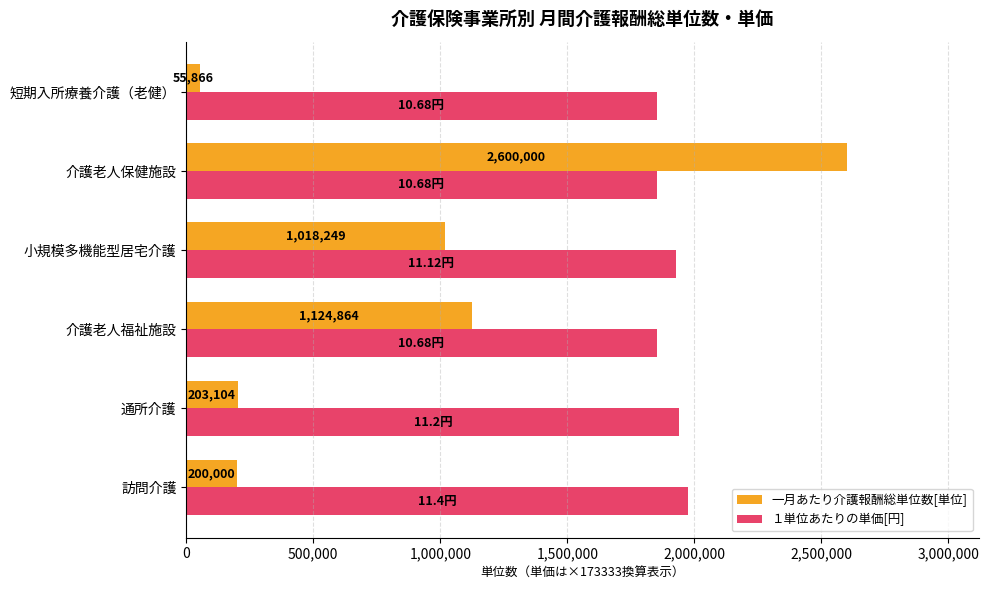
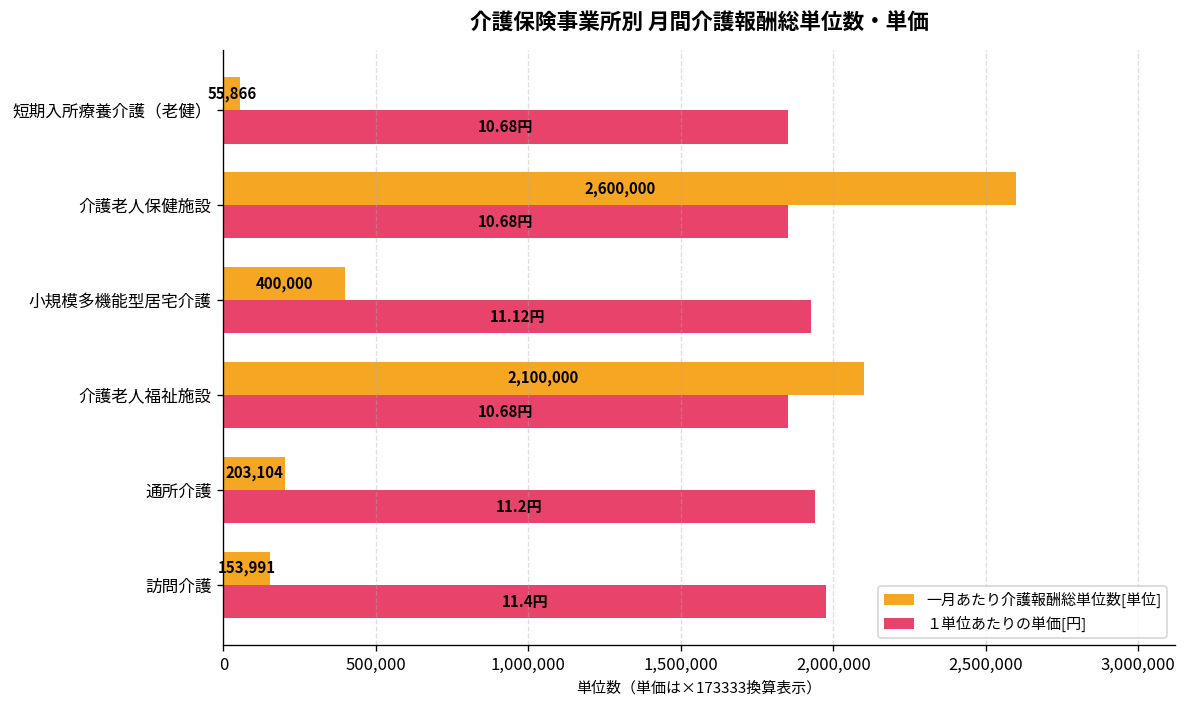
  {
    "一月あたり介護報酬総単位数[単位]": {
      "短期入所療養介護（老健）": "55,866",
      "介護老人保健施設": "2,600,000",
-     "小規模多機能型居宅介護": "1,018,249",
-     "介護老人福祉施設": "1,124,864",
+     "小規模多機能型居宅介護": "400,000",
+     "介護老人福祉施設": "2,100,000",
      "通所介護": "203,104",
-     "訪問介護": "200,000"
+     "訪問介護": "153,991"
    }
  }
